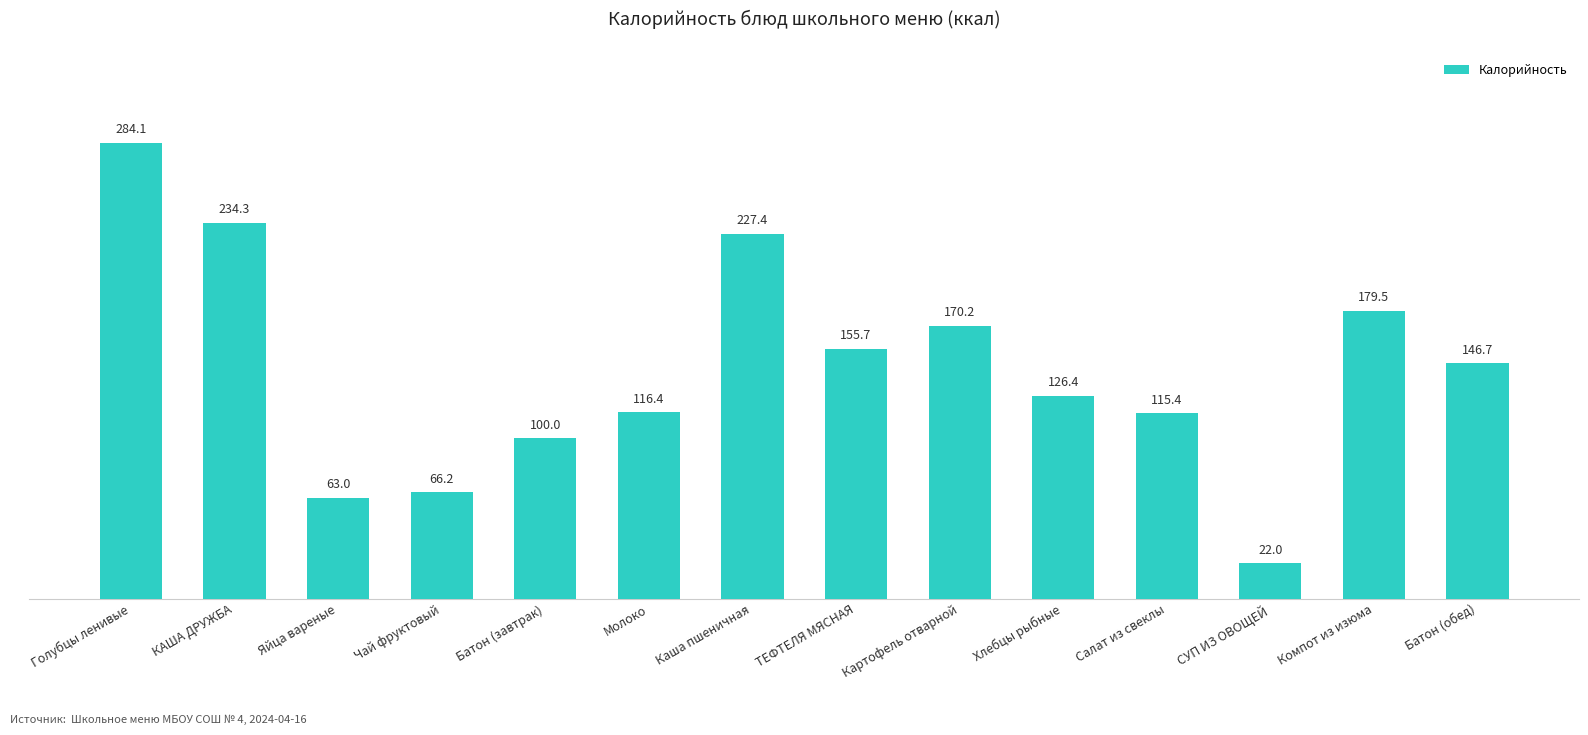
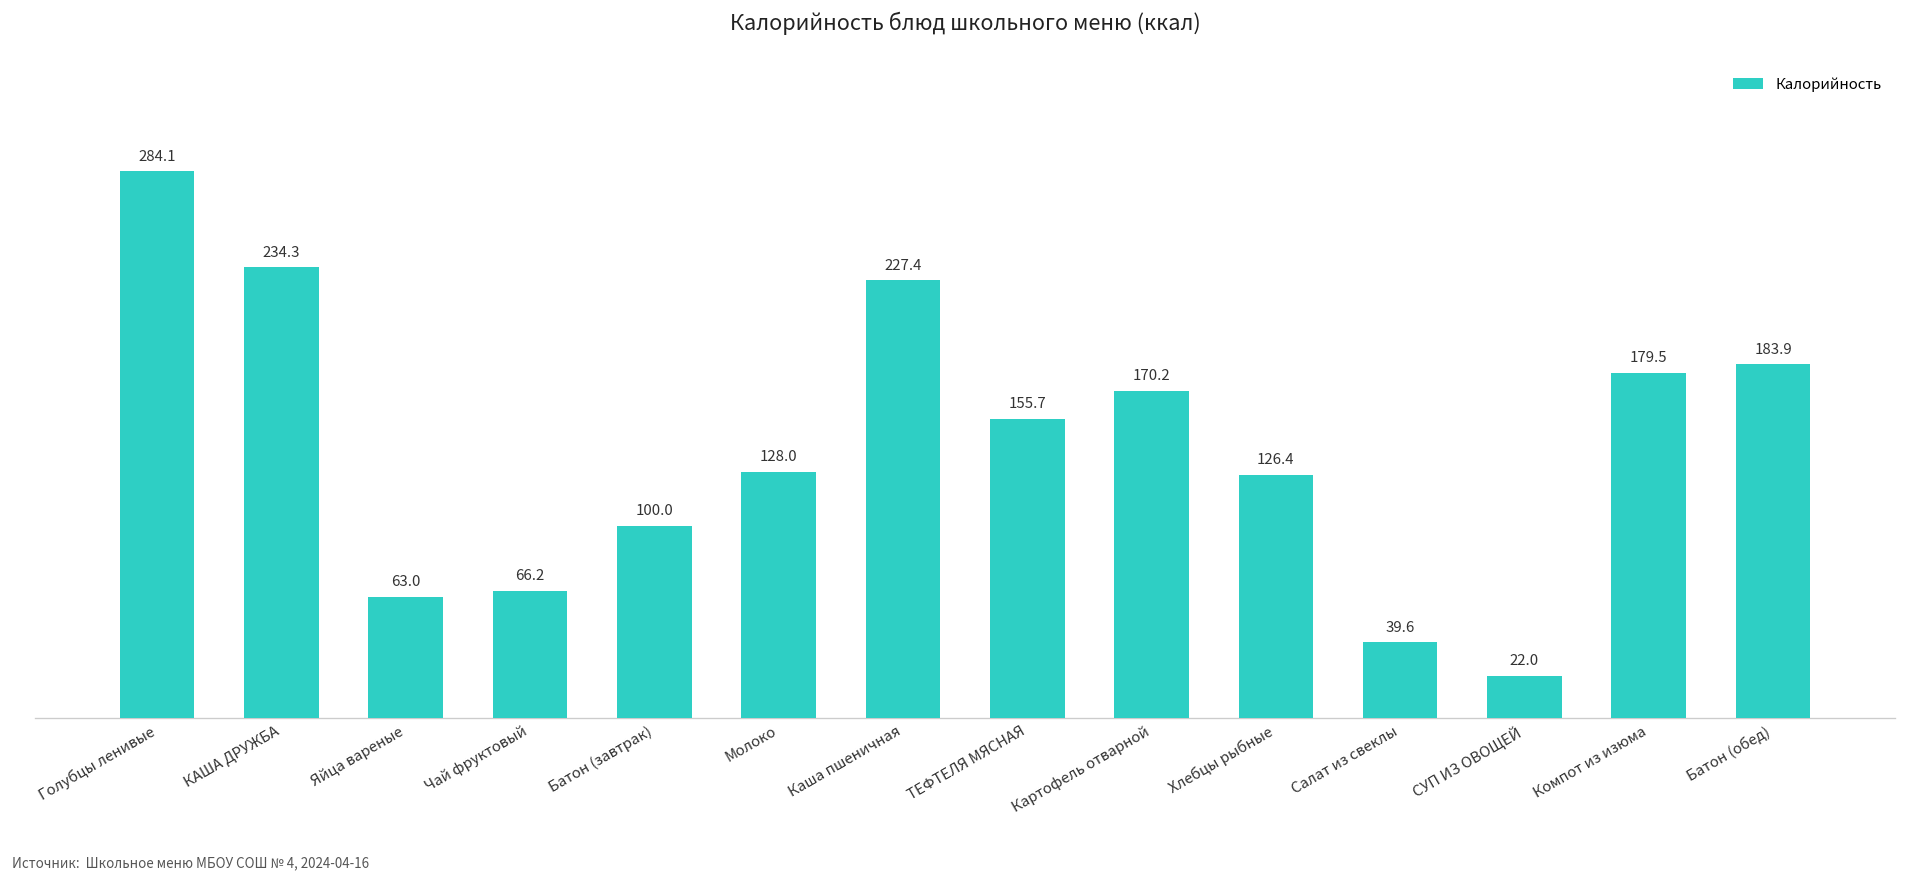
  {
    "Голубцы ленивые": 284.1,
    "КАША ДРУЖБА": 234.3,
    "Яйца вареные": 63.0,
    "Чай фруктовый": 66.2,
    "Батон (завтрак)": 100.0,
-   "Молоко": 116.4,
+   "Молоко": 128.0,
    "Каша пшеничная": 227.4,
    "ТЕФТЕЛЯ МЯСНАЯ": 155.7,
    "Картофель отварной": 170.2,
    "Хлебцы рыбные": 126.4,
-   "Салат из свеклы": 115.4,
+   "Салат из свеклы": 39.6,
    "СУП ИЗ ОВОЩЕЙ": 22.0,
    "Компот из изюма": 179.5,
-   "Батон (обед)": 146.7
+   "Батон (обед)": 183.9
  }
